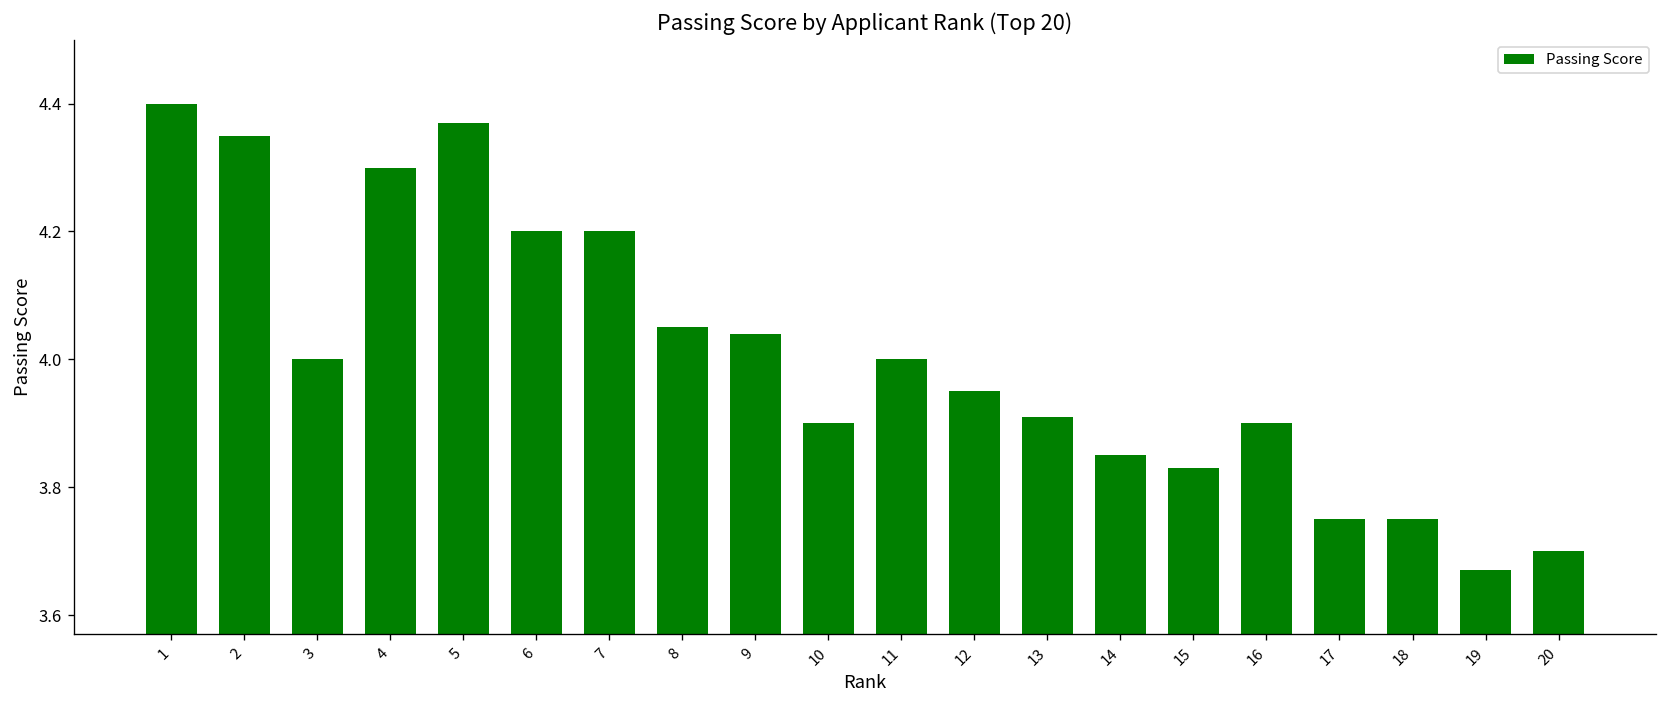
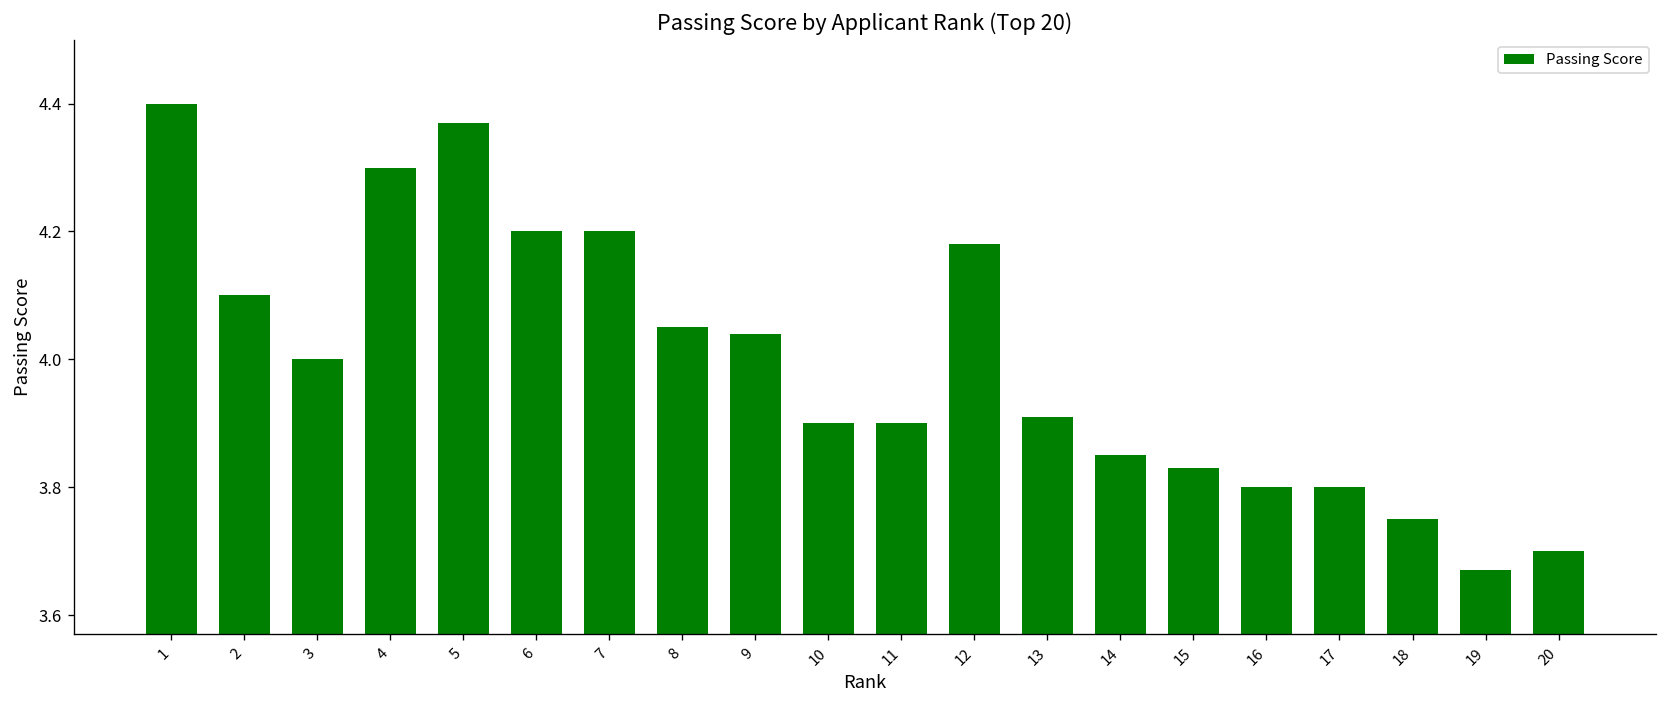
  {
    "1": 4.40,
-   "2": 4.35,
+   "2": 4.10,
    "3": 4.00,
    "4": 4.30,
    "5": 4.37,
    "6": 4.20,
    "7": 4.20,
    "8": 4.05,
    "9": 4.04,
    "10": 3.90,
-   "11": 4.0,
-   "12": 3.95,
+   "11": 3.9,
+   "12": 4.18,
    "13": 3.91,
    "14": 3.85,
    "15": 3.83,
-   "16": 3.9,
-   "17": 3.75,
+   "16": 3.8,
+   "17": 3.80,
    "18": 3.75,
    "19": 3.67,
    "20": 3.70
  }
